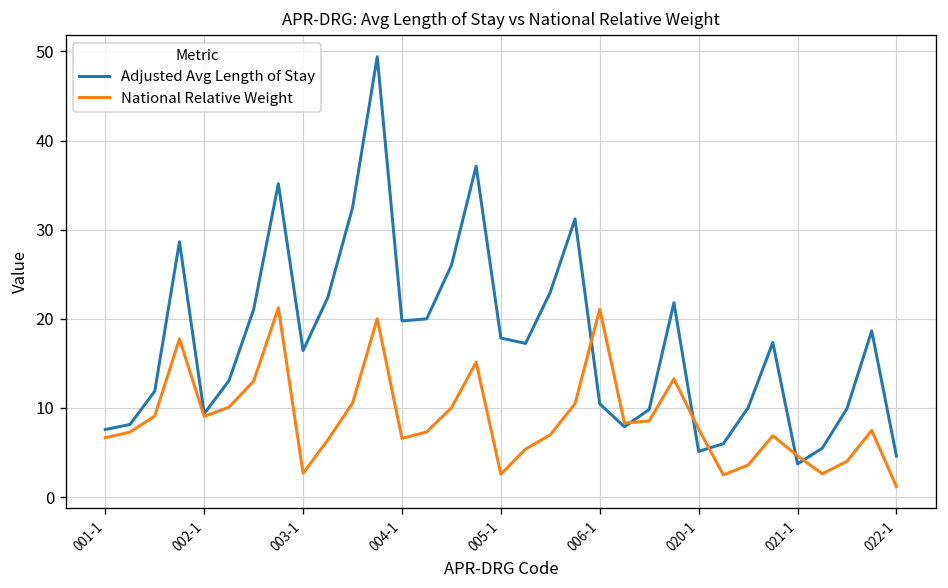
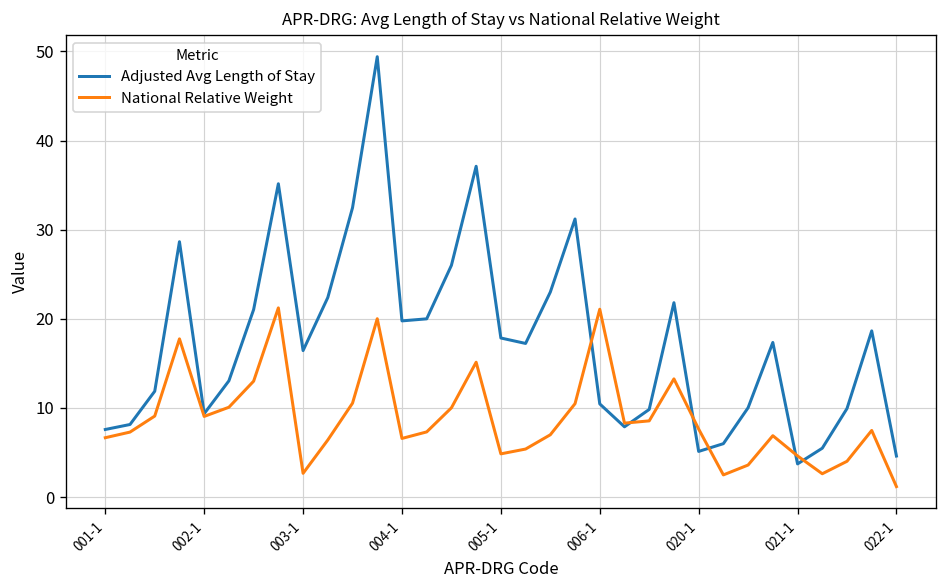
  {
    "Adjusted Avg Length of Stay": {
      "001-1": 8,
      "003-1": 16,
      "004-1": 20,
      "005-1": 18,
      "006-1": 10,
      "020-1": 5,
      "021-1": 4,
      "022-1": 5
    },
    "National Relative Weight": {
      "001-1": 7,
      "003-1": 3,
      "004-1": 7,
-     "005-1": 3,
+     "005-1": 5,
      "006-1": 21,
      "020-1": 8,
      "021-1": 5,
      "022-1": 1
    }
  }
